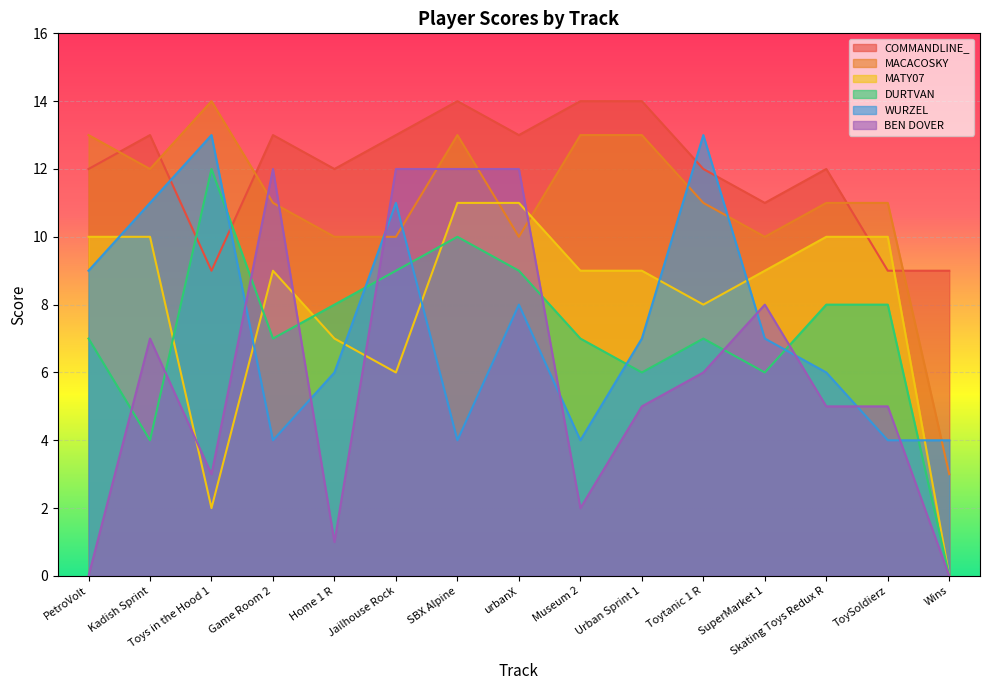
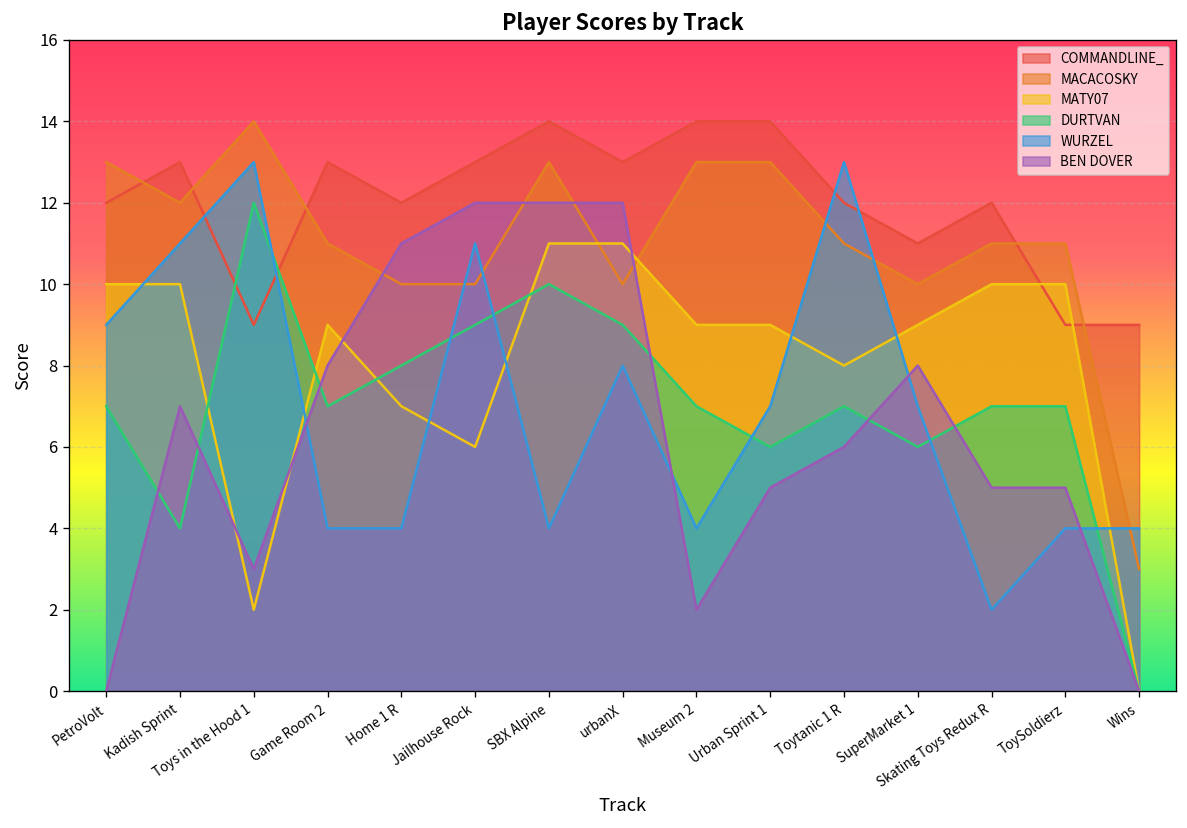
  {
    "MATY07": {
      "PetroVolt": 10,
      "Kadish Sprint": 10,
      "Toys in the Hood 1": 2,
      "Game Room 2": 9,
      "Home 1 R": 7,
      "Jailhouse Rock": 6,
      "SBX Alpine": 11,
      "urbanX": 11,
      "Museum 2": 9,
      "Urban Sprint 1": 9,
      "Toytanic 1 R": 8,
      "SuperMarket 1": 9,
      "Skating Toys Redux R": 10,
      "ToySoldierz": 10
    },
    "DURTVAN": {
      "PetroVolt": 7,
      "Kadish Sprint": 4,
      "Toys in the Hood 1": 12,
      "Game Room 2": 7,
      "Home 1 R": 8,
      "Jailhouse Rock": 9,
      "SBX Alpine": 10,
      "urbanX": 9,
      "Museum 2": 7,
      "Urban Sprint 1": 6,
      "Toytanic 1 R": 7,
      "SuperMarket 1": 6,
-     "Skating Toys Redux R": 8,
-     "ToySoldierz": 8
+     "Skating Toys Redux R": 7,
+     "ToySoldierz": 7
    },
    "WURZEL": {
      "PetroVolt": 9,
      "Kadish Sprint": 11,
      "Toys in the Hood 1": 13,
      "Game Room 2": 4,
-     "Home 1 R": 6,
+     "Home 1 R": 4,
      "Jailhouse Rock": 11,
      "SBX Alpine": 4,
      "urbanX": 8,
      "Museum 2": 4,
      "Urban Sprint 1": 7,
      "Toytanic 1 R": 13,
      "SuperMarket 1": 7,
-     "Skating Toys Redux R": 6,
+     "Skating Toys Redux R": 2,
      "ToySoldierz": 4,
      "Wins": 4
    },
    "BEN DOVER": {
      "PetroVolt": 0,
      "Kadish Sprint": 7,
      "Toys in the Hood 1": 3,
-     "Game Room 2": 12,
-     "Home 1 R": 1,
+     "Game Room 2": 8,
+     "Home 1 R": 11,
      "Jailhouse Rock": 12,
      "SBX Alpine": 12,
      "urbanX": 12,
      "Museum 2": 2,
      "Urban Sprint 1": 5,
      "Toytanic 1 R": 6,
      "SuperMarket 1": 8,
      "Skating Toys Redux R": 5,
      "ToySoldierz": 5
    }
  }
